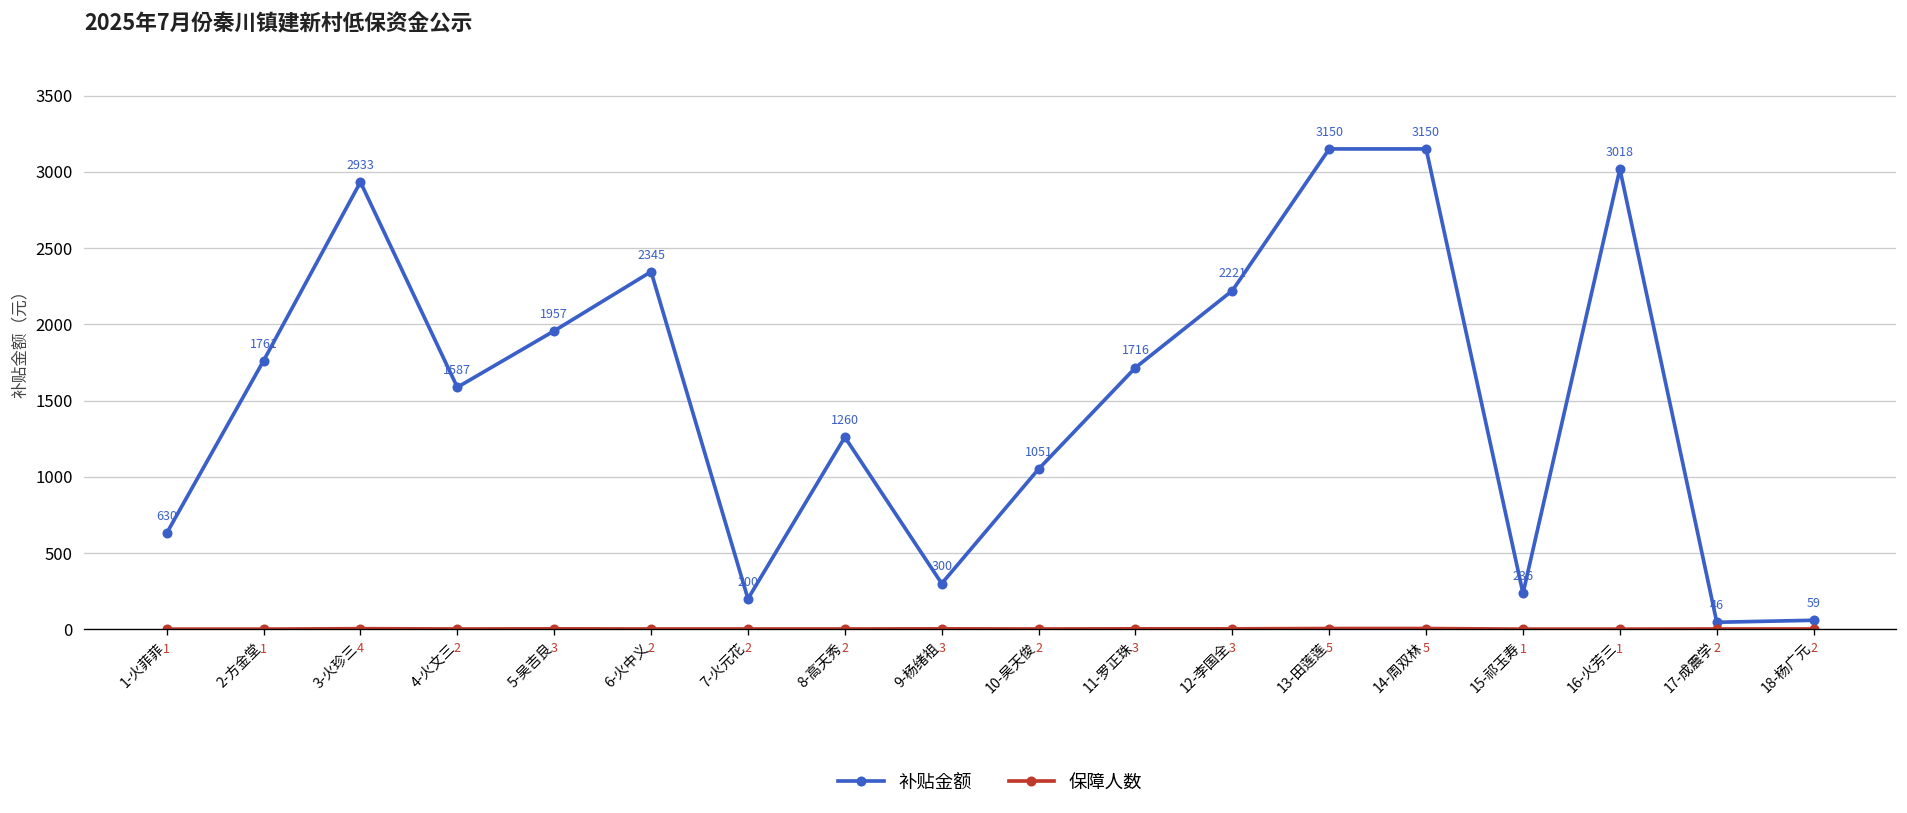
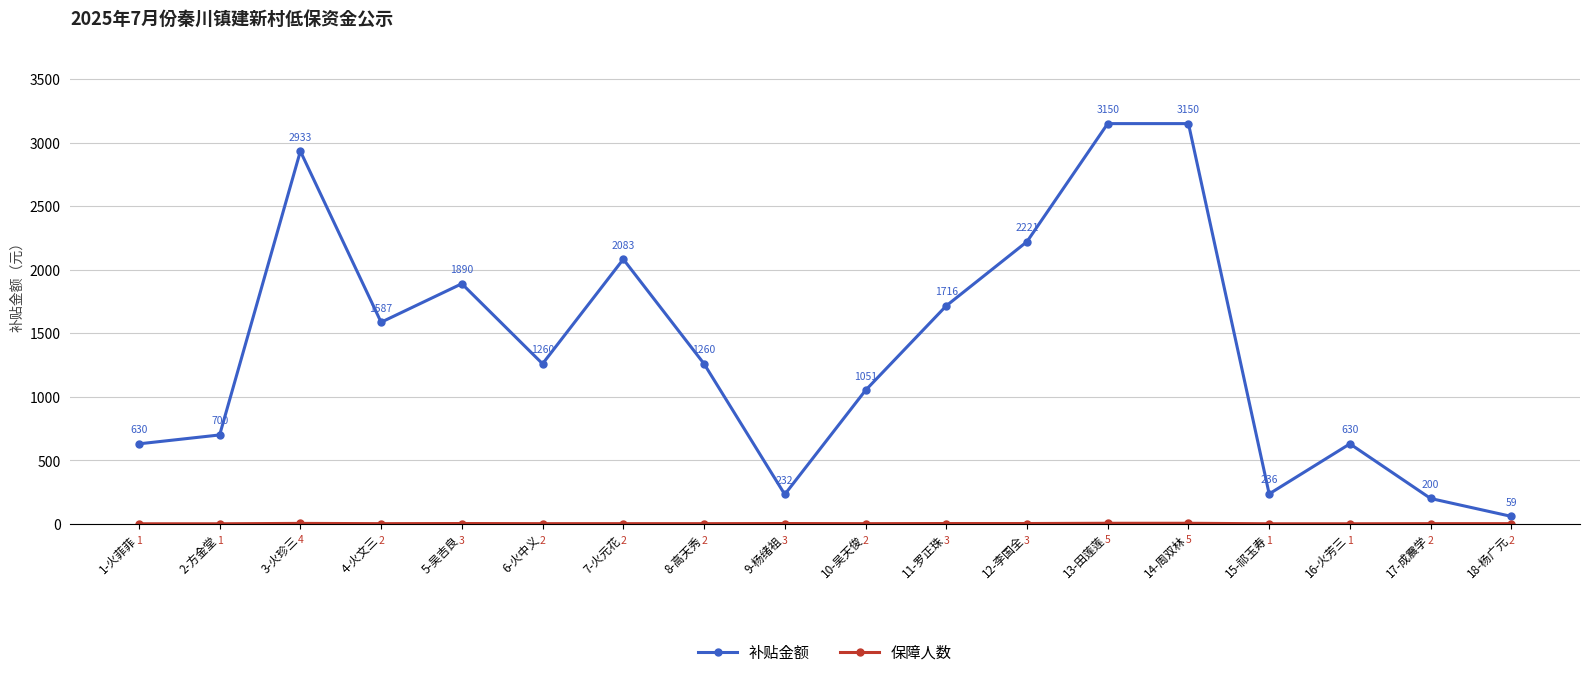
  {
    "补贴金额": {
      "1-火菲菲": 630,
-     "2-方金堂": 1761,
+     "2-方金堂": 700,
      "3-火珍三": 2933,
      "4-火文三": 1587,
-     "5-吴吉良": 1957,
-     "6-火中义": 2345,
-     "7-火元花": 200,
+     "5-吴吉良": 1890,
+     "6-火中义": 1260,
+     "7-火元花": 2083,
      "8-高天秀": 1260,
-     "9-杨绪祖": 300,
+     "9-杨绪祖": 232,
      "10-吴天俊": 1051,
      "11-罗正珠": 1716,
      "12-李国全": 2221,
      "13-田莲莲": 3150,
      "14-周双林": 3150,
      "15-祁玉寿": 236,
-     "16-火芳三": 3018,
-     "17-成震学": 46,
+     "16-火芳三": 630,
+     "17-成震学": 200,
      "18-杨广元": 59
    },
    "保障人数": {
      "1-火菲菲": 1,
      "2-方金堂": 1,
      "3-火珍三": 4,
      "4-火文三": 2,
      "5-吴吉良": 3,
      "6-火中义": 2,
      "7-火元花": 2,
      "8-高天秀": 2,
      "9-杨绪祖": 3,
      "10-吴天俊": 2,
      "11-罗正珠": 3,
      "12-李国全": 3,
      "13-田莲莲": 5,
      "14-周双林": 5,
      "15-祁玉寿": 1,
      "16-火芳三": 1,
      "17-成震学": 2,
      "18-杨广元": 2
    }
  }
